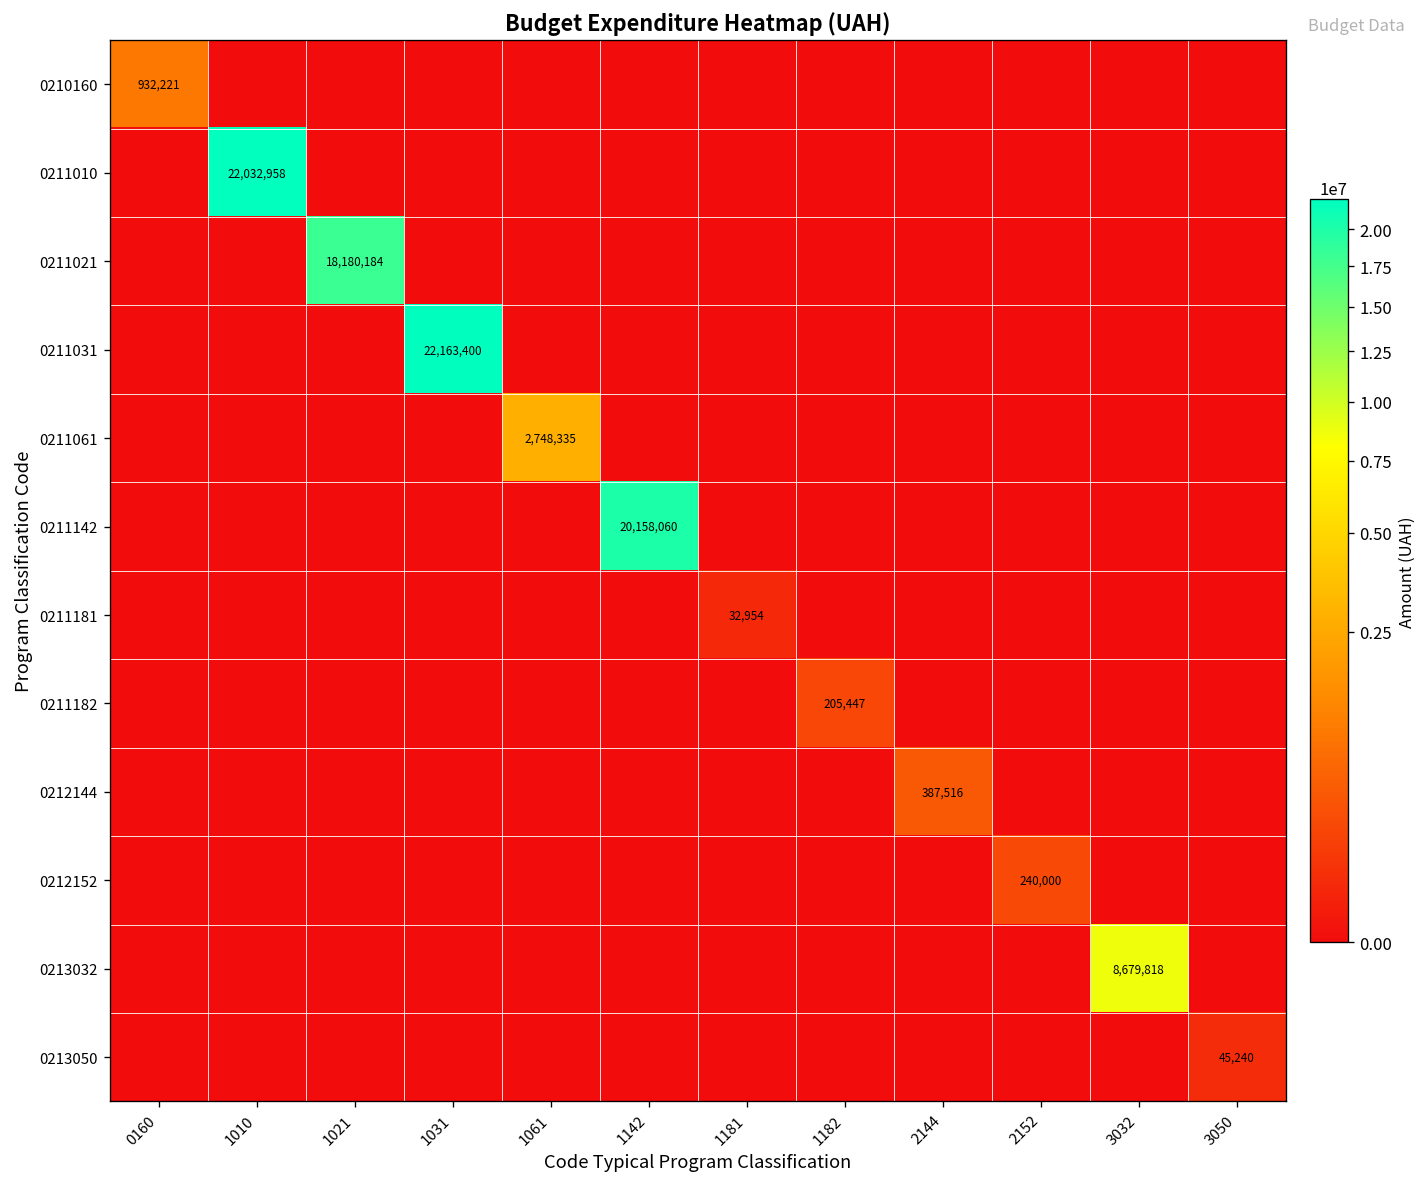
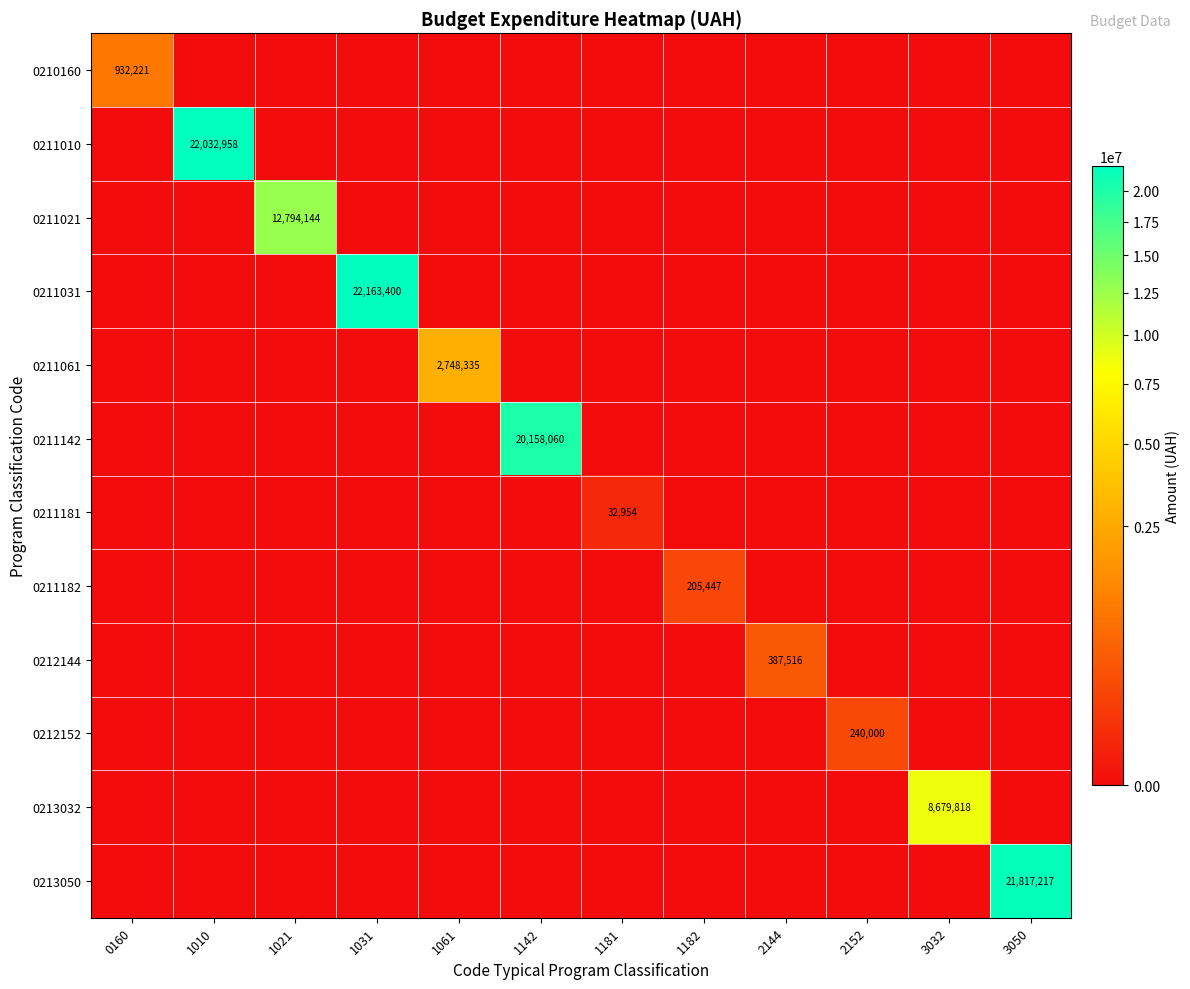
  {
    "0210160": {
      "0160": "932,221"
    },
    "0211010": {
      "1010": "22,032,958"
    },
    "0211021": {
-     "1021": "18,180,184"
+     "1021": "12,794,144"
    },
    "0211031": {
      "1031": "22,163,400"
    },
    "0211061": {
      "1061": "2,748,335"
    },
    "0211142": {
      "1142": "20,158,060"
    },
    "0211181": {
      "1181": "32,954"
    },
    "0211182": {
      "1182": "205,447"
    },
    "0212144": {
      "2144": "387,516"
    },
    "0212152": {
      "2152": "240,000"
    },
    "0213032": {
      "3032": "8,679,818"
    },
    "0213050": {
-     "3050": "45,240"
+     "3050": "21,817,217"
    }
  }
